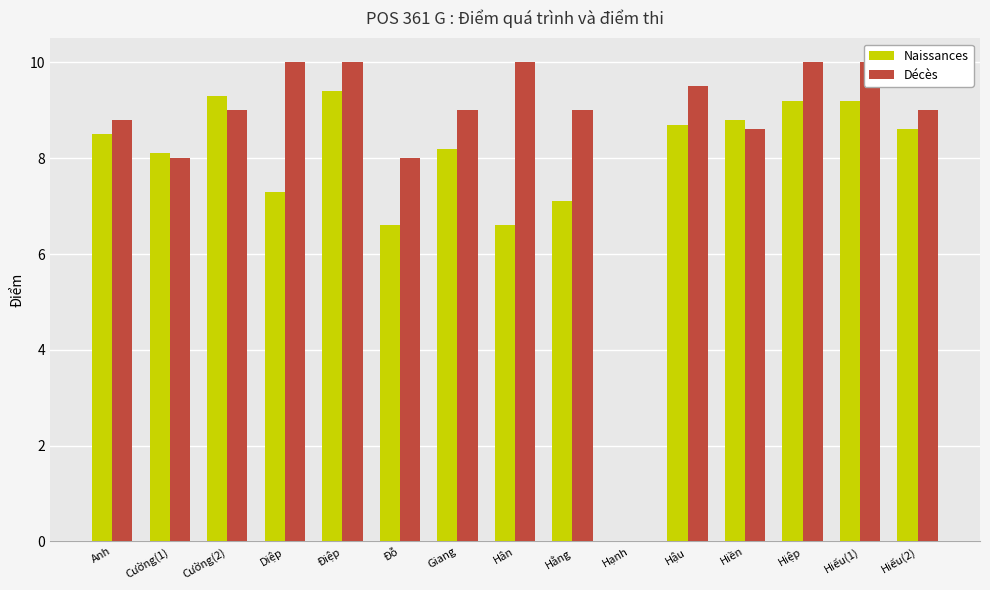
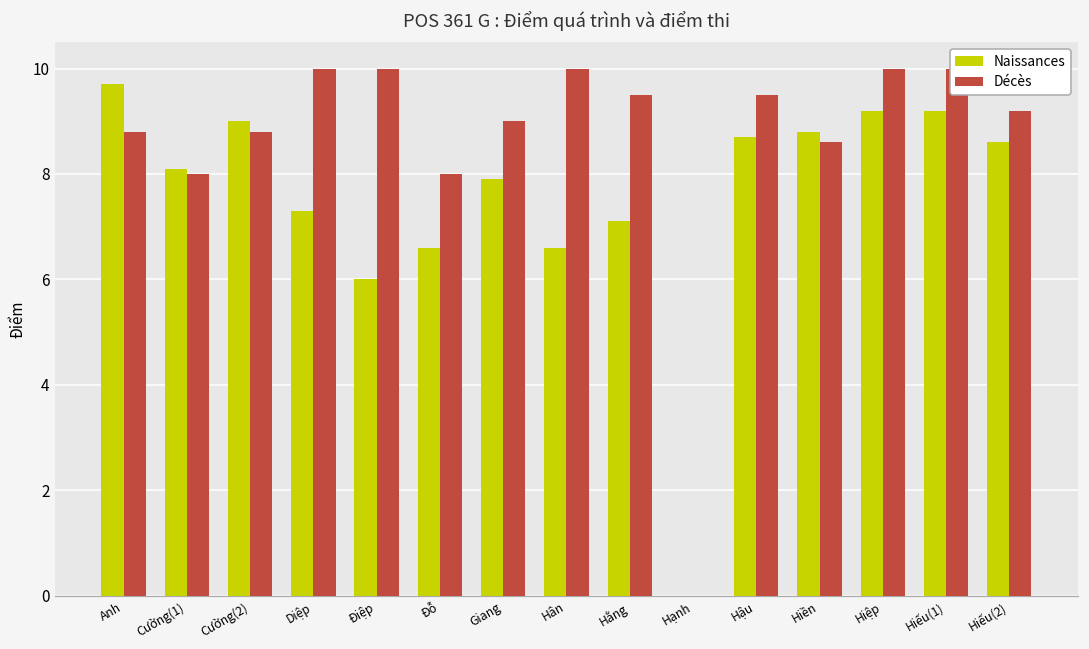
  {
    "Naissances": {
-     "Anh": 8.5,
+     "Anh": 9.7,
      "Cường(1)": 8.1,
-     "Cường(2)": 9.3,
+     "Cường(2)": 9.0,
      "Diệp": 7.3,
-     "Điệp": 9.4,
+     "Điệp": 6.0,
      "Đỗ": 6.6,
-     "Giang": 8.2,
+     "Giang": 7.9,
      "Hân": 6.6,
      "Hằng": 7.1,
      "Hạnh": 0.0,
      "Hậu": 8.7,
      "Hiền": 8.8,
      "Hiệp": 9.2,
      "Hiếu(1)": 9.2,
      "Hiếu(2)": 8.6
    },
    "Décès": {
      "Anh": 8.8,
      "Cường(1)": 8.0,
-     "Cường(2)": 9.0,
+     "Cường(2)": 8.8,
      "Diệp": 10.0,
      "Điệp": 10.0,
      "Đỗ": 8.0,
      "Giang": 9.0,
      "Hân": 10.0,
-     "Hằng": 9.0,
+     "Hằng": 9.5,
      "Hạnh": 0.0,
      "Hậu": 9.5,
      "Hiền": 8.6,
      "Hiệp": 10.0,
-     "Hiếu(2)": 9.0
+     "Hiếu(2)": 9.2
    }
  }
